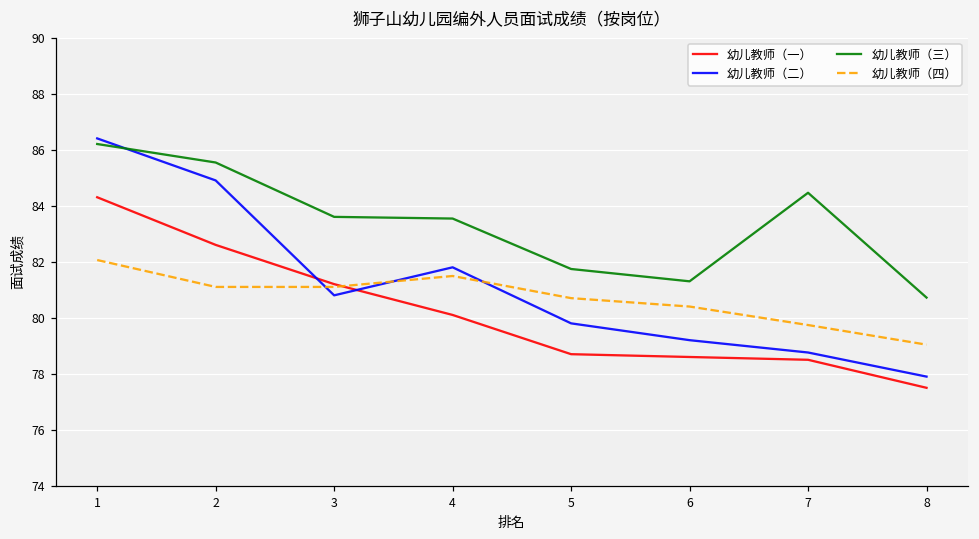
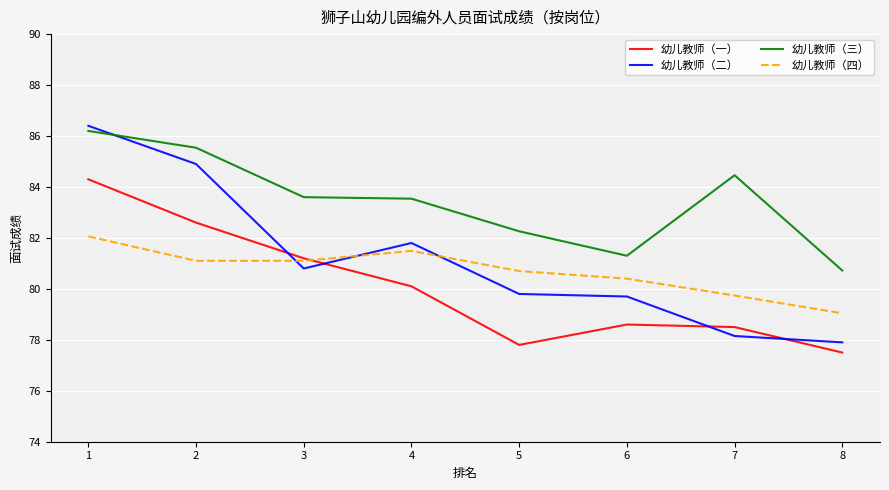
  {
    "幼儿教师（一）": {
      "1": 84.3,
      "2": 82.6,
      "4": 80.1,
-     "5": 78.7,
+     "5": 77.8,
      "6": 78.6,
      "7": 78.5,
      "8": 77.5
    },
    "幼儿教师（二）": {
      "1": 86.4,
      "2": 84.9,
      "3": 80.8,
      "4": 81.8,
      "5": 79.8,
-     "6": 79.2,
-     "7": 78.8,
+     "6": 79.7,
+     "7": 78.2,
      "8": 77.9
    },
    "幼儿教师（三）": {
      "1": 86.2,
      "2": 85.5,
      "3": 83.6,
      "4": 83.5,
-     "5": 81.7,
+     "5": 82.3,
      "6": 81.3,
      "7": 84.5,
      "8": 80.7
    },
    "幼儿教师（四）": {
      "1": 82.1,
      "2": 81.1,
      "4": 81.5,
      "5": 80.7,
      "6": 80.4,
      "7": 79.7,
      "8": 79.0
    }
  }
